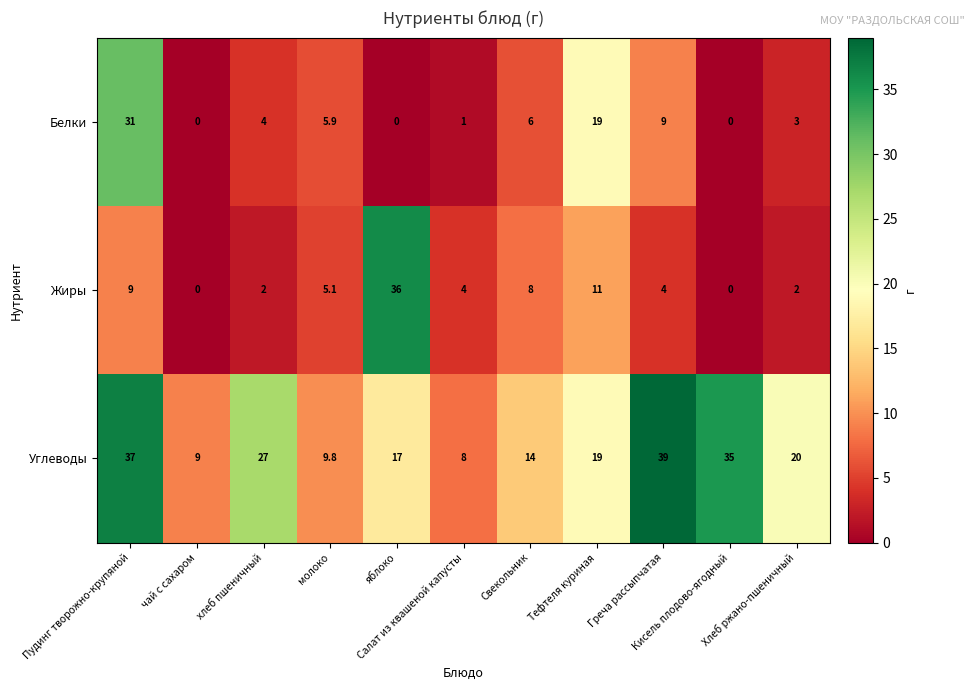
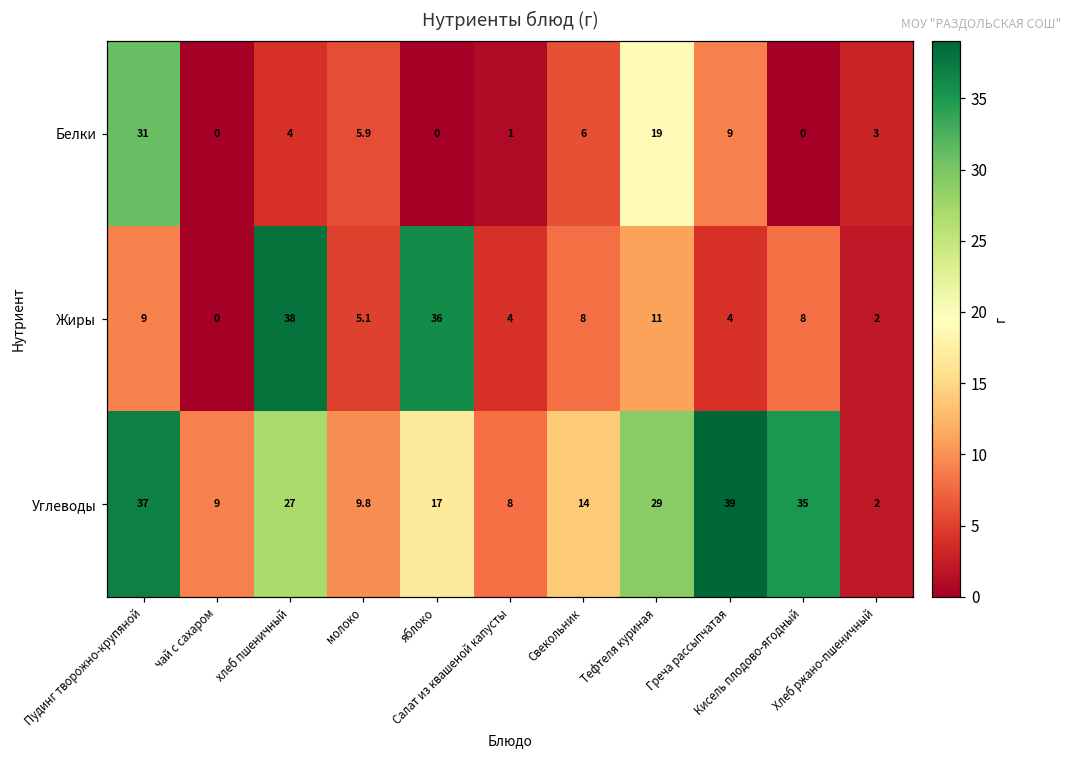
  {
    "Белки": {
      "Пудинг творожно-крупяной": 31,
      "чай с сахаром": 0,
      "хлеб пшеничный": 4,
      "молоко": 5.9,
      "яблоко": 0,
      "Салат из квашеной капусты": 1,
      "Свекольник": 6,
      "Тефтеля куриная": 19,
      "Греча рассыпчатая": 9,
      "Кисель плодово-ягодный": 0,
      "Хлеб ржано-пшеничный": 3
    },
    "Жиры": {
      "Пудинг творожно-крупяной": 9,
      "чай с сахаром": 0,
-     "хлеб пшеничный": 2,
+     "хлеб пшеничный": 38,
      "молоко": 5.1,
      "яблоко": 36,
      "Салат из квашеной капусты": 4,
      "Свекольник": 8,
      "Тефтеля куриная": 11,
      "Греча рассыпчатая": 4,
-     "Кисель плодово-ягодный": 0,
+     "Кисель плодово-ягодный": 8,
      "Хлеб ржано-пшеничный": 2
    },
    "Углеводы": {
      "Пудинг творожно-крупяной": 37,
      "чай с сахаром": 9,
      "хлеб пшеничный": 27,
      "молоко": 9.8,
      "яблоко": 17,
      "Салат из квашеной капусты": 8,
      "Свекольник": 14,
-     "Тефтеля куриная": 19,
+     "Тефтеля куриная": 29,
      "Греча рассыпчатая": 39,
      "Кисель плодово-ягодный": 35,
-     "Хлеб ржано-пшеничный": 20
+     "Хлеб ржано-пшеничный": 2
    }
  }
